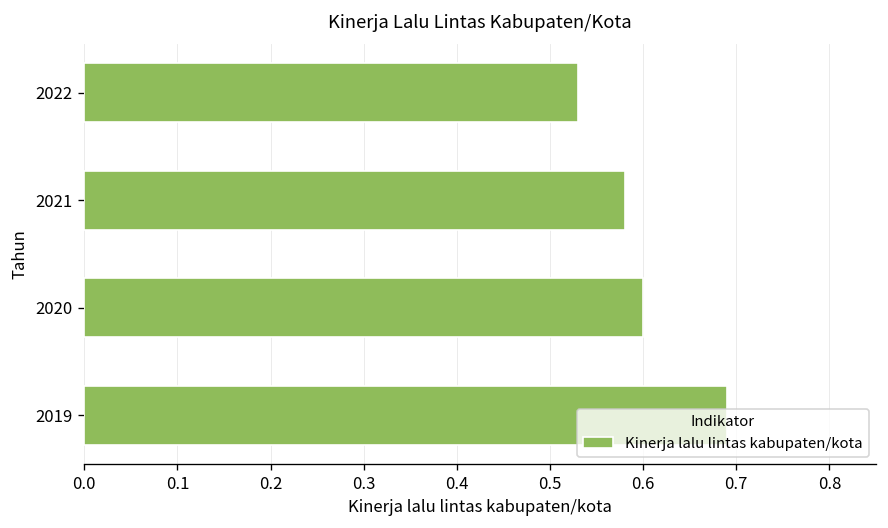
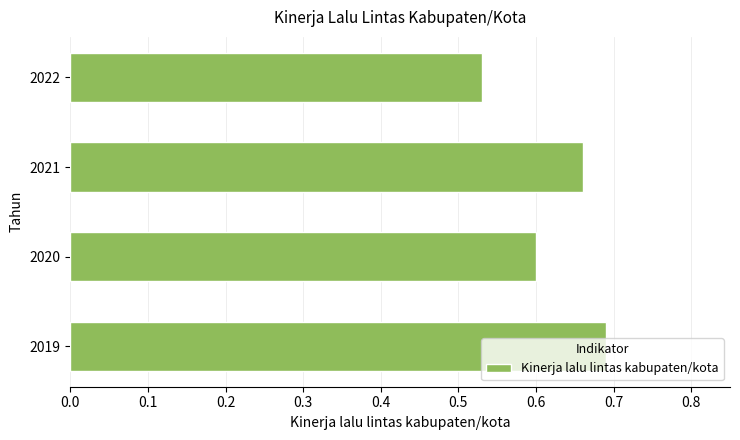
  {
    "2022": 0.53,
-   "2021": 0.58,
+   "2021": 0.66,
    "2020": 0.60
  }
